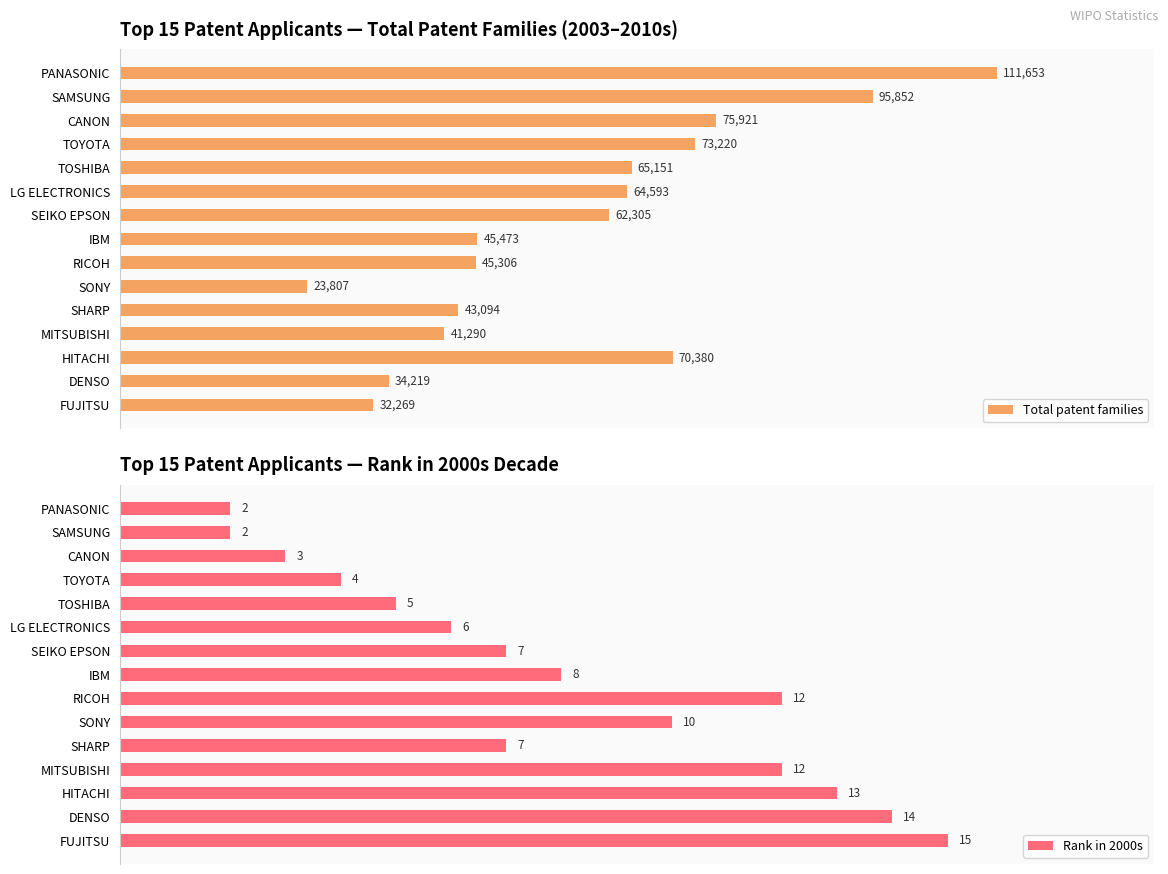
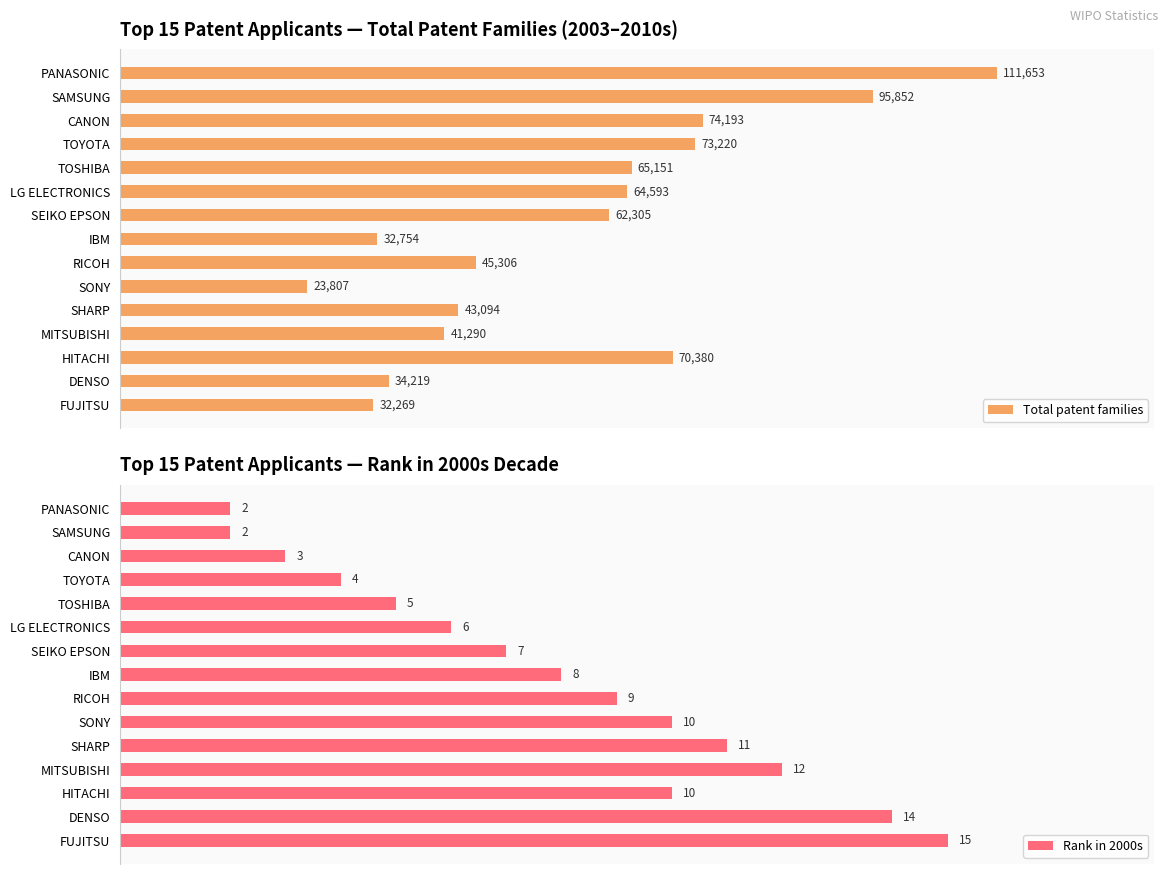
  {
    "Top 15 Patent Applicants — Total Patent Families (2003–2010s)": {
      "PANASONIC": "111,653",
      "SAMSUNG": "95,852",
-     "CANON": "75,921",
+     "CANON": "74,193",
      "TOYOTA": "73,220",
      "TOSHIBA": "65,151",
      "LG ELECTRONICS": "64,593",
      "SEIKO EPSON": "62,305",
-     "IBM": "45,473",
+     "IBM": "32,754",
      "RICOH": "45,306",
      "SONY": "23,807",
      "SHARP": "43,094",
      "MITSUBISHI": "41,290",
      "HITACHI": "70,380",
      "DENSO": "34,219",
      "FUJITSU": "32,269"
    },
    "Top 15 Patent Applicants — Rank in 2000s Decade": {
      "PANASONIC": "2",
      "SAMSUNG": "2",
      "CANON": "3",
      "TOYOTA": "4",
      "TOSHIBA": "5",
      "LG ELECTRONICS": "6",
      "SEIKO EPSON": "7",
      "IBM": "8",
-     "RICOH": "12",
+     "RICOH": "9",
      "SONY": "10",
-     "SHARP": "7",
+     "SHARP": "11",
      "MITSUBISHI": "12",
-     "HITACHI": "13",
+     "HITACHI": "10",
      "DENSO": "14",
      "FUJITSU": "15"
    }
  }
